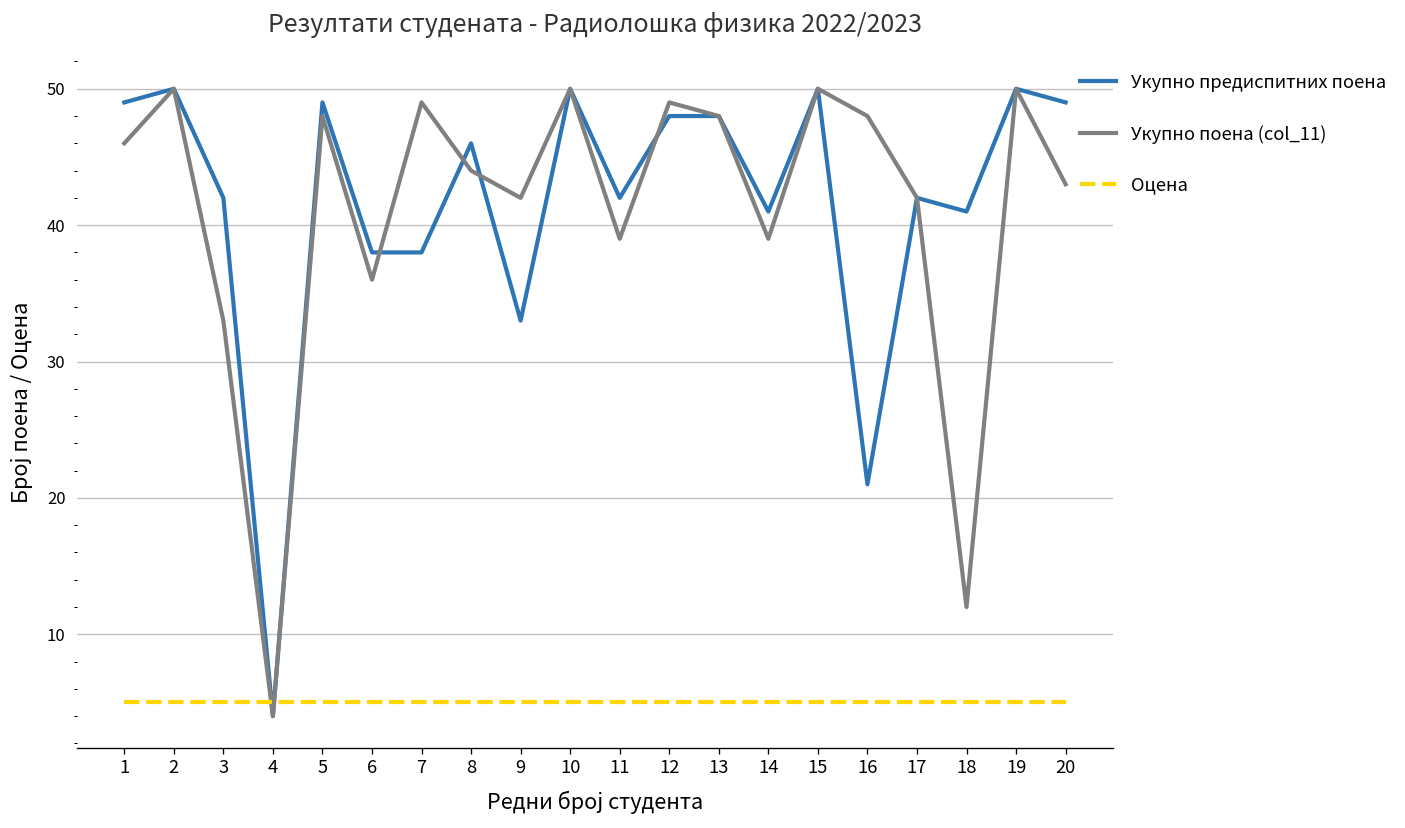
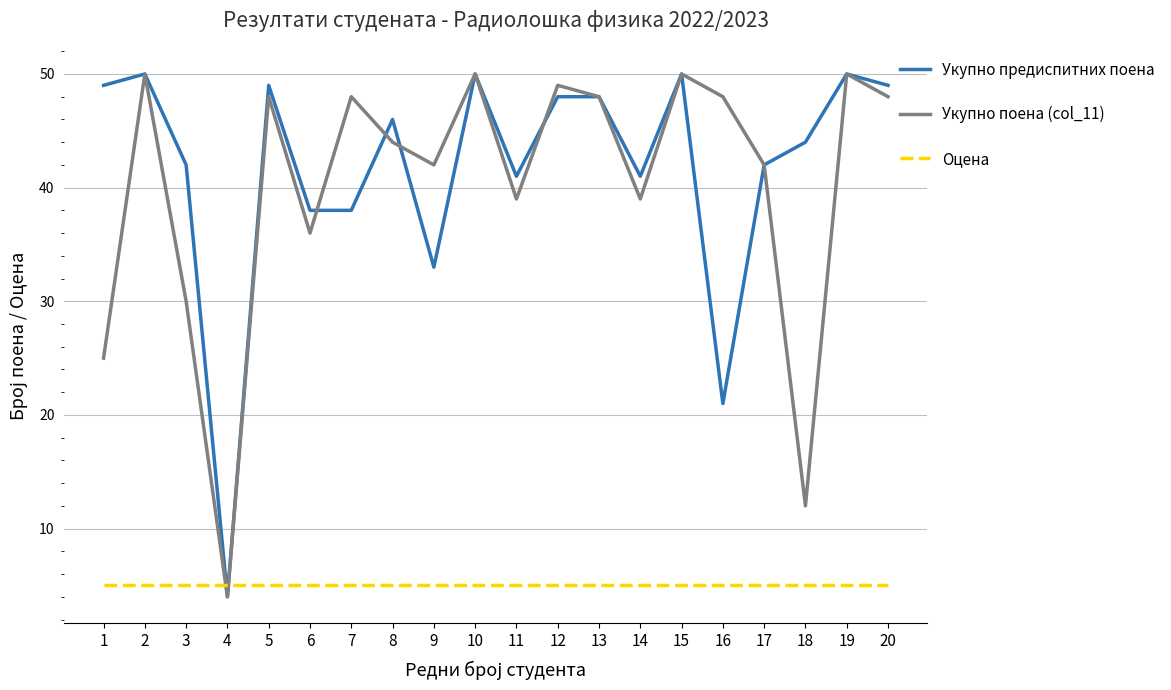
  {
    "Укупно предиспитних поена": {
      "1": 49,
      "3": 42,
      "5": 49,
      "6": 38,
      "7": 38,
      "8": 46,
      "9": 33,
-     "11": 42,
+     "11": 41,
      "12": 48,
      "14": 41,
      "16": 21,
-     "18": 41,
+     "18": 44,
      "20": 49
    },
    "Укупно поена (col_11)": {
-     "1": 46,
-     "3": 33,
+     "1": 25,
+     "3": 30,
      "5": 48,
      "6": 36,
-     "7": 49,
+     "7": 48,
      "8": 44,
      "9": 42,
      "11": 39,
      "12": 49,
      "14": 39,
      "16": 48,
      "18": 12,
-     "20": 43
+     "20": 48
    },
    "Оцена": {
      "1": 5,
      "2": 5,
      "3": 5,
      "4": 5,
      "5": 5,
      "6": 5,
      "7": 5,
      "8": 5,
      "9": 5,
      "10": 5,
      "11": 5,
      "12": 5,
      "13": 5,
      "14": 5,
      "15": 5,
      "16": 5,
      "17": 5,
      "18": 5,
      "19": 5,
      "20": 5
    }
  }
